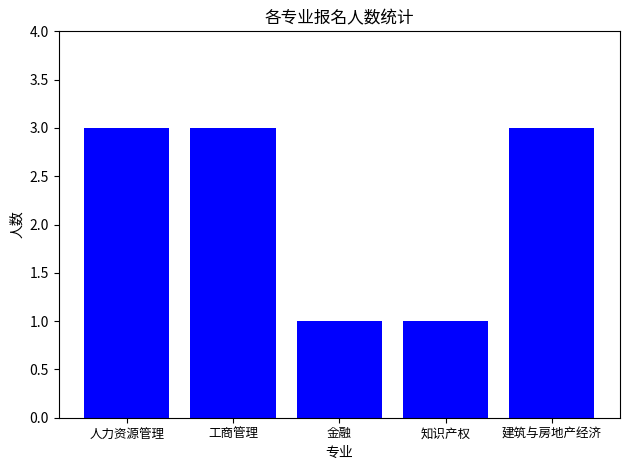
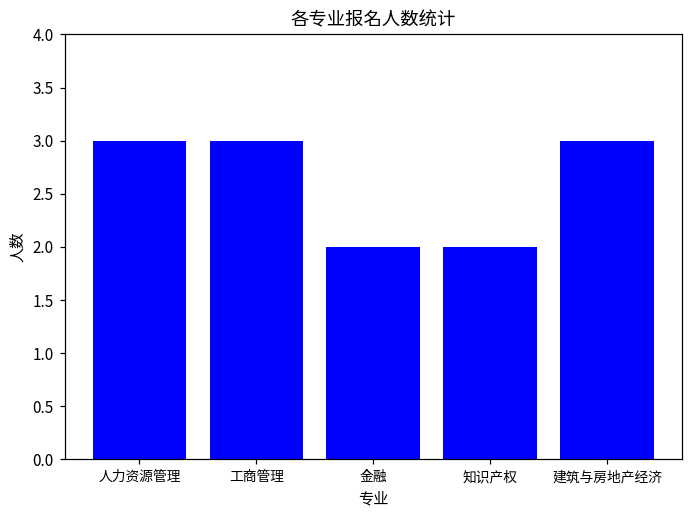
  {
    "人力资源管理": 3,
    "工商管理": 3,
-   "金融": 1,
-   "知识产权": 1,
+   "金融": 2,
+   "知识产权": 2,
    "建筑与房地产经济": 3
  }
